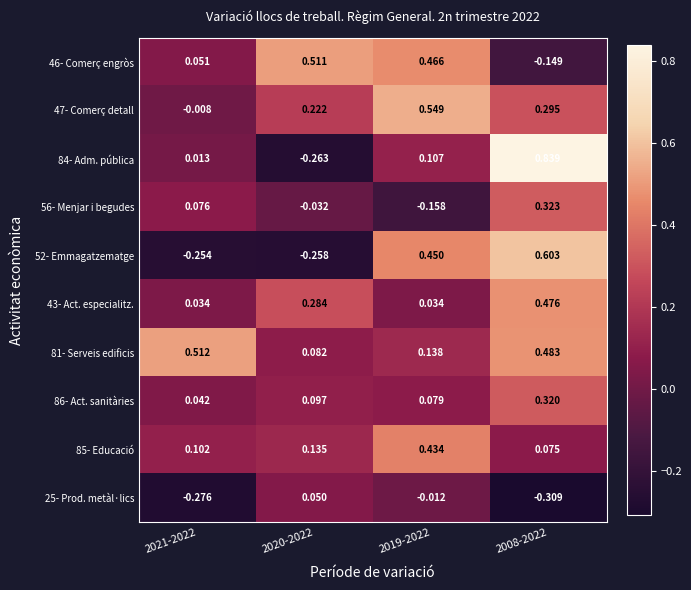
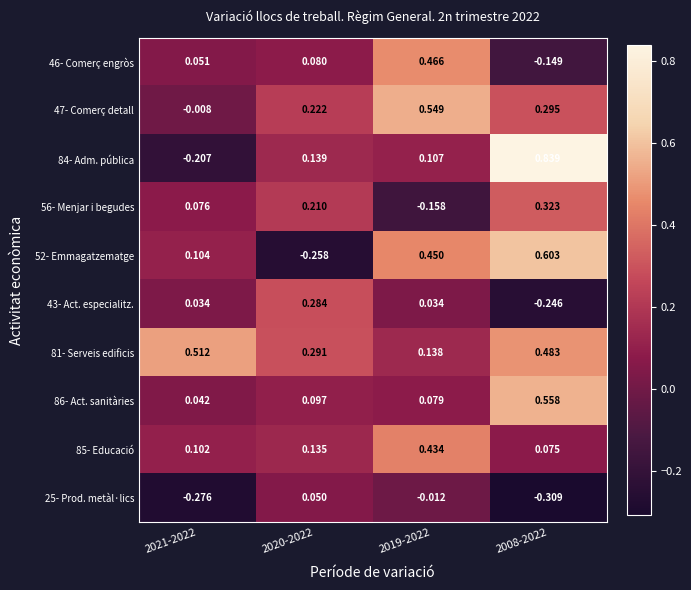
  {
    "46- Comerç engròs": {
      "2021-2022": 0.051,
-     "2020-2022": 0.511,
+     "2020-2022": 0.080,
      "2019-2022": 0.466,
      "2008-2022": -0.149
    },
    "47- Comerç detall": {
      "2021-2022": -0.008,
      "2020-2022": 0.222,
      "2019-2022": 0.549,
      "2008-2022": 0.295
    },
    "84- Adm. pública": {
-     "2021-2022": 0.013,
-     "2020-2022": -0.263,
+     "2021-2022": -0.207,
+     "2020-2022": 0.139,
      "2019-2022": 0.107
    },
    "56- Menjar i begudes": {
      "2021-2022": 0.076,
-     "2020-2022": -0.032,
+     "2020-2022": 0.210,
      "2019-2022": -0.158,
      "2008-2022": 0.323
    },
    "52- Emmagatzematge": {
-     "2021-2022": -0.254,
+     "2021-2022": 0.104,
      "2020-2022": -0.258,
      "2019-2022": 0.450,
      "2008-2022": 0.603
    },
    "43- Act. especialitz.": {
      "2021-2022": 0.034,
      "2020-2022": 0.284,
      "2019-2022": 0.034,
-     "2008-2022": 0.476
+     "2008-2022": -0.246
    },
    "81- Serveis edificis": {
      "2021-2022": 0.512,
-     "2020-2022": 0.082,
+     "2020-2022": 0.291,
      "2019-2022": 0.138,
      "2008-2022": 0.483
    },
    "86- Act. sanitàries": {
      "2021-2022": 0.042,
      "2020-2022": 0.097,
      "2019-2022": 0.079,
-     "2008-2022": 0.320
+     "2008-2022": 0.558
    },
    "85- Educació": {
      "2021-2022": 0.102,
      "2020-2022": 0.135,
      "2019-2022": 0.434,
      "2008-2022": 0.075
    },
    "25- Prod. metàl·lics": {
      "2021-2022": -0.276,
      "2020-2022": 0.050,
      "2019-2022": -0.012,
      "2008-2022": -0.309
    }
  }
